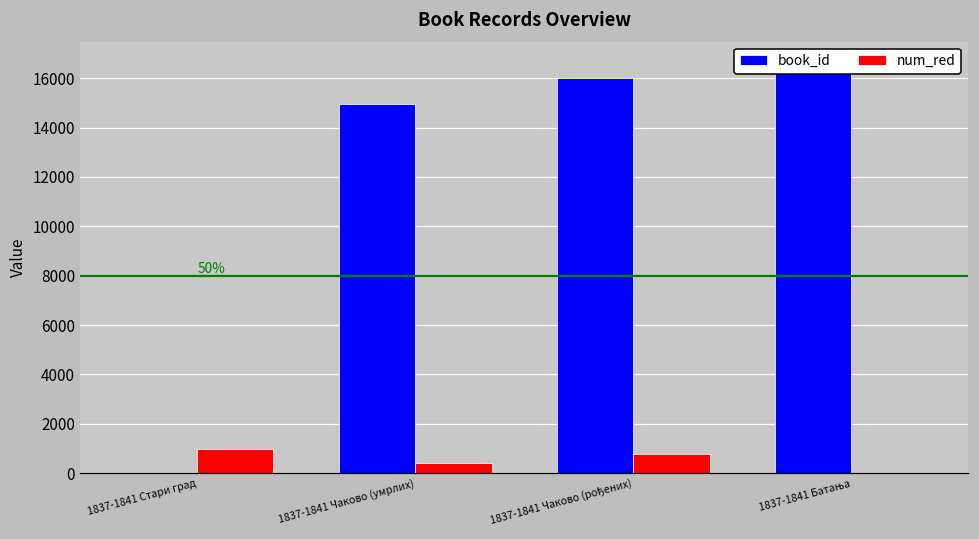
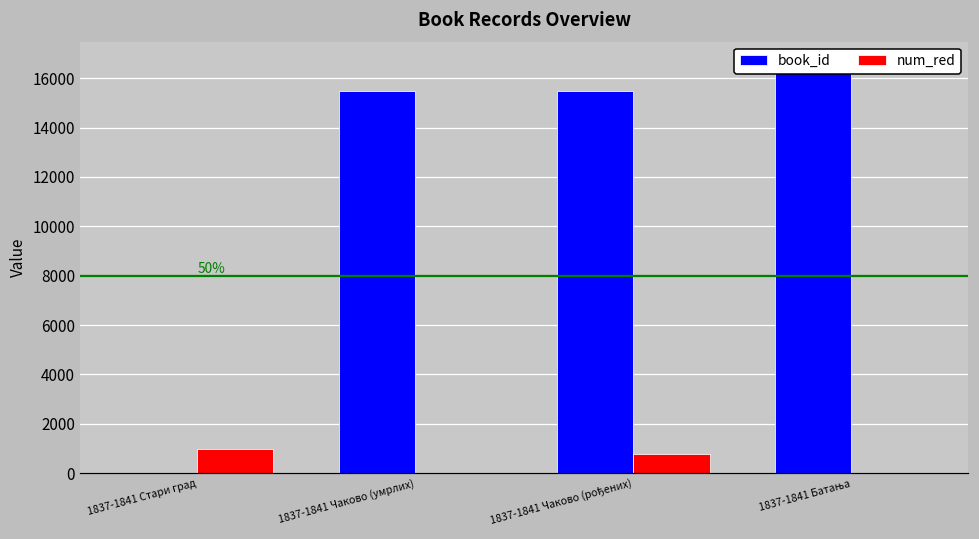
  {
    "book_id": {
-     "1837-1841 Чаково (умрлих)": 14900,
-     "1837-1841 Чаково (рођених)": 16000
+     "1837-1841 Чаково (умрлих)": 15500,
+     "1837-1841 Чаково (рођених)": 15500
    },
    "num_red": {
      "1837-1841 Стари град": 1000,
-     "1837-1841 Чаково (умрлих)": 400,
+     "1837-1841 Чаково (умрлих)": 0,
      "1837-1841 Чаково (рођених)": 800,
      "1837-1841 Батања": 0
    }
  }
